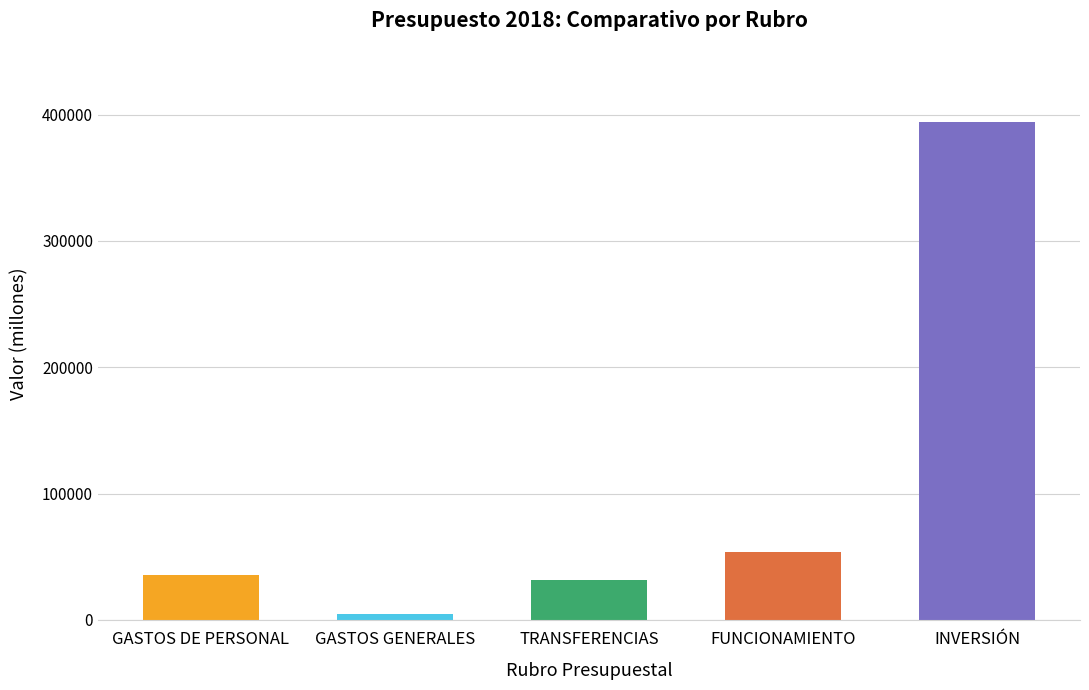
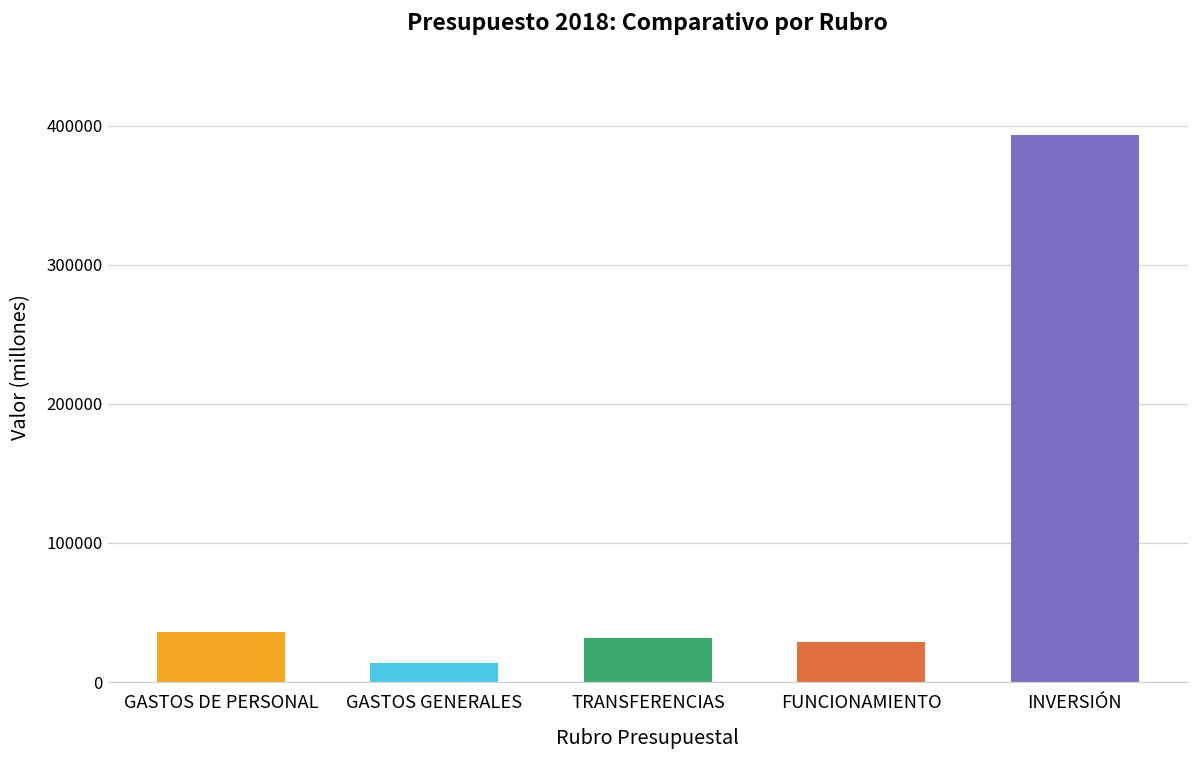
  {
    "GASTOS DE PERSONAL": 36000,
-   "GASTOS GENERALES": 4000,
+   "GASTOS GENERALES": 13000,
    "TRANSFERENCIAS": 32000,
-   "FUNCIONAMIENTO": 54000,
+   "FUNCIONAMIENTO": 29000,
    "INVERSIÓN": 394000
  }
